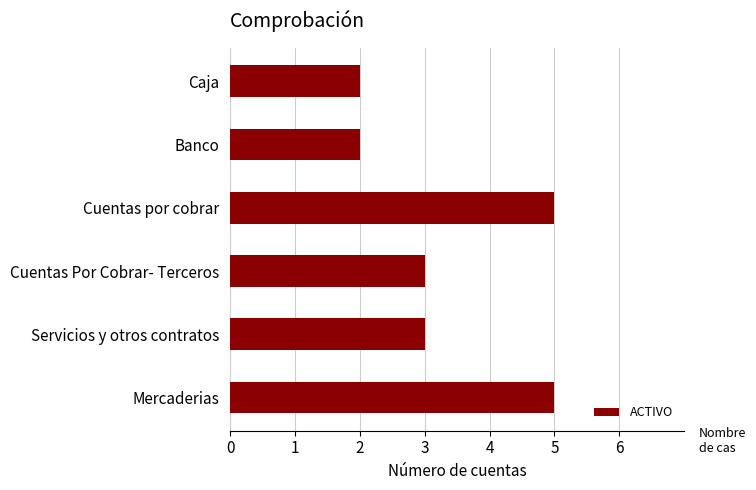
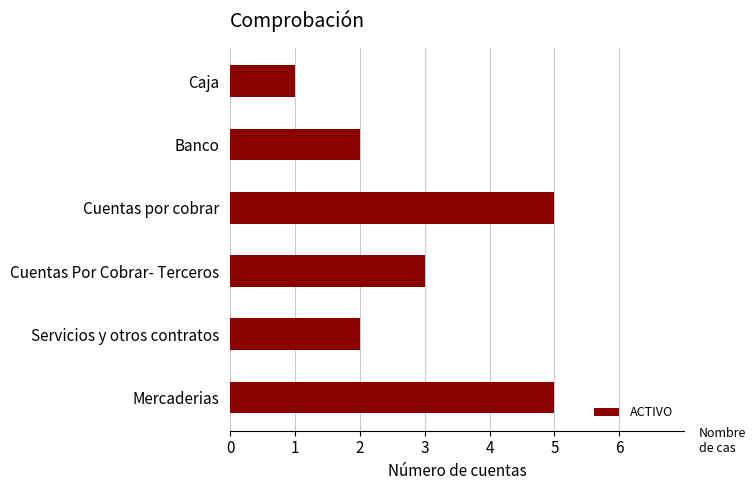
  {
-   "Caja": 2,
+   "Caja": 1,
    "Banco": 2,
    "Cuentas por cobrar": 5,
    "Cuentas Por Cobrar- Terceros": 3,
-   "Servicios y otros contratos": 3,
+   "Servicios y otros contratos": 2,
    "Mercaderias": 5
  }
